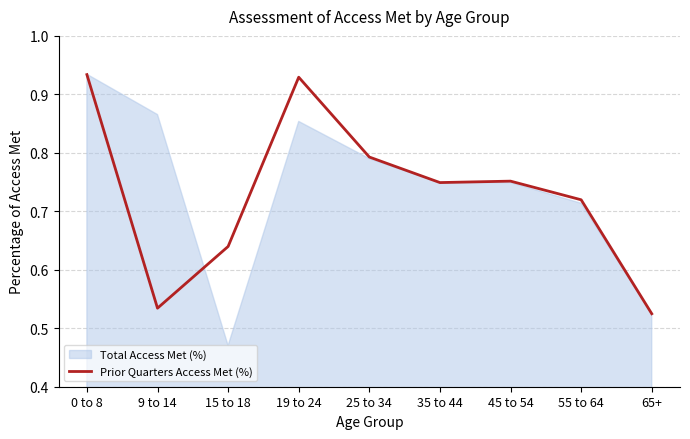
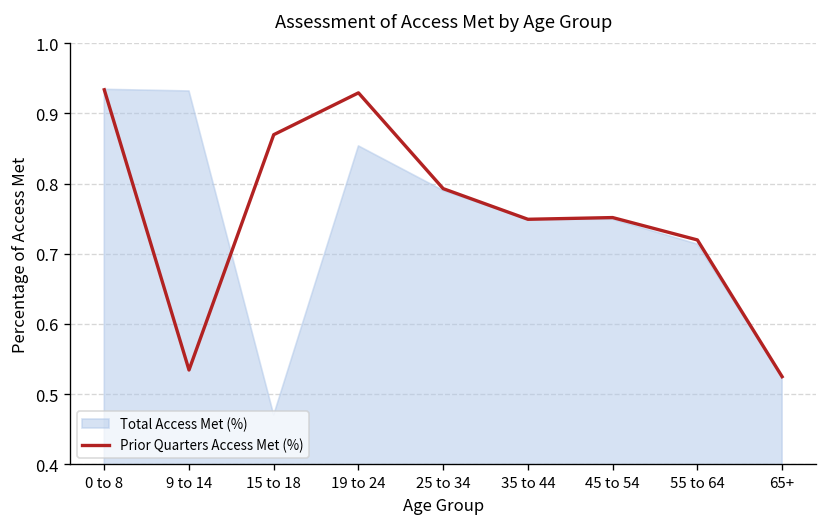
  {
    "Total Access Met (%)": {
-     "9 to 14": 0.87,
+     "9 to 14": 0.93,
      "19 to 24": 0.85,
      "55 to 64": 0.71
    },
    "Prior Quarters Access Met (%)": {
      "9 to 14": 0.53,
-     "15 to 18": 0.64,
+     "15 to 18": 0.87,
      "19 to 24": 0.93,
      "55 to 64": 0.72
    }
  }
